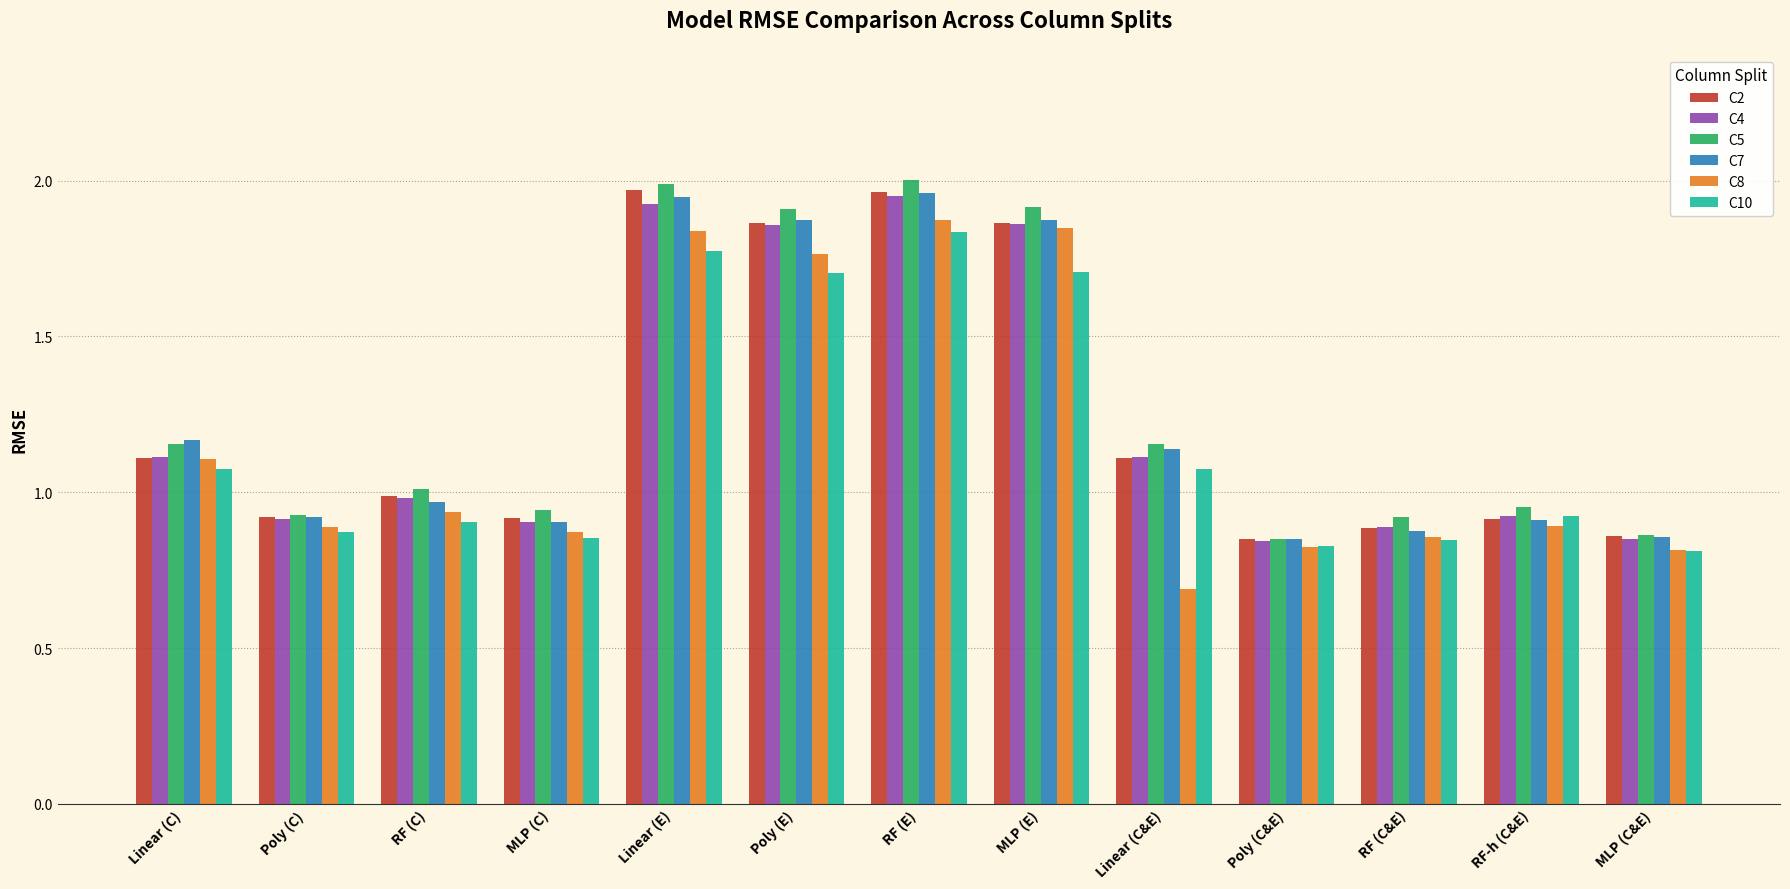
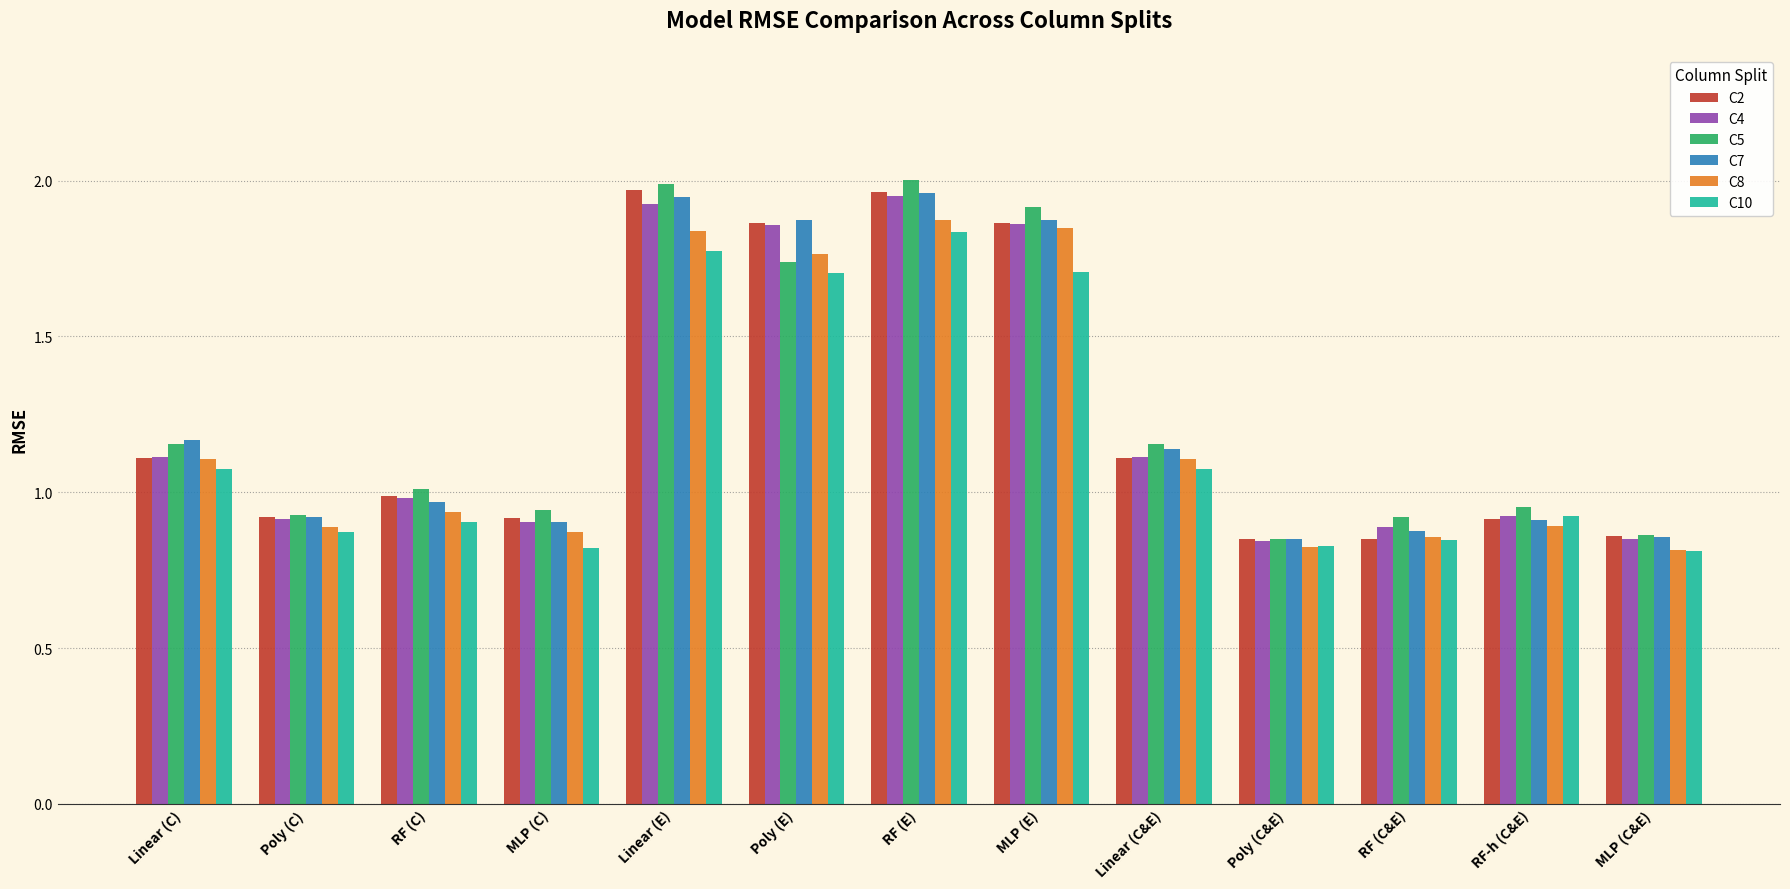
  {
    "C2": {
      "Linear (C)": 1.11,
      "Poly (C)": 0.92,
      "RF (C)": 0.99,
      "MLP (C)": 0.92,
      "Linear (E)": 1.97,
      "Poly (E)": 1.86,
      "RF (E)": 1.96,
      "MLP (E)": 1.87,
      "Linear (C&E)": 1.11,
      "Poly (C&E)": 0.85,
-     "RF (C&E)": 0.89,
+     "RF (C&E)": 0.85,
      "RF-h (C&E)": 0.91,
      "MLP (C&E)": 0.86
    },
    "C4": {
      "Linear (C)": 1.11,
      "Poly (C)": 0.91,
      "RF (C)": 0.98,
      "MLP (C)": 0.91,
      "Linear (E)": 1.93,
      "Poly (E)": 1.86,
      "RF (E)": 1.95,
      "MLP (E)": 1.86,
      "Linear (C&E)": 1.11,
      "Poly (C&E)": 0.84,
      "RF (C&E)": 0.89,
      "RF-h (C&E)": 0.93,
      "MLP (C&E)": 0.85
    },
    "C5": {
      "Linear (C)": 1.16,
      "Poly (C)": 0.93,
      "RF (C)": 1.01,
      "MLP (C)": 0.94,
      "Linear (E)": 1.99,
-     "Poly (E)": 1.91,
+     "Poly (E)": 1.74,
      "RF (E)": 2.00,
      "MLP (E)": 1.91,
      "Linear (C&E)": 1.16,
      "Poly (C&E)": 0.85,
      "RF (C&E)": 0.92,
      "RF-h (C&E)": 0.95,
      "MLP (C&E)": 0.86
    },
    "C7": {
      "Linear (C)": 1.17,
      "Poly (C)": 0.92,
      "RF (C)": 0.97,
      "MLP (C)": 0.91,
      "Linear (E)": 1.95,
      "Poly (E)": 1.87,
      "RF (E)": 1.96,
      "MLP (E)": 1.88,
      "Linear (C&E)": 1.14,
      "Poly (C&E)": 0.85,
      "RF (C&E)": 0.87,
      "RF-h (C&E)": 0.91,
      "MLP (C&E)": 0.86
    },
    "C8": {
      "Linear (C)": 1.11,
      "Poly (C)": 0.89,
      "RF (C)": 0.94,
      "MLP (C)": 0.87,
      "Linear (E)": 1.84,
      "Poly (E)": 1.76,
      "RF (E)": 1.87,
      "MLP (E)": 1.85,
-     "Linear (C&E)": 0.69,
+     "Linear (C&E)": 1.11,
      "Poly (C&E)": 0.82,
      "RF (C&E)": 0.86,
      "RF-h (C&E)": 0.89,
      "MLP (C&E)": 0.81
    },
    "C10": {
      "Linear (C)": 1.08,
      "Poly (C)": 0.87,
      "RF (C)": 0.91,
-     "MLP (C)": 0.85,
+     "MLP (C)": 0.82,
      "Linear (E)": 1.77,
      "Poly (E)": 1.70,
      "RF (E)": 1.83,
      "MLP (E)": 1.71,
      "Linear (C&E)": 1.08,
      "Poly (C&E)": 0.83,
      "RF (C&E)": 0.85,
      "RF-h (C&E)": 0.92,
      "MLP (C&E)": 0.81
    }
  }
